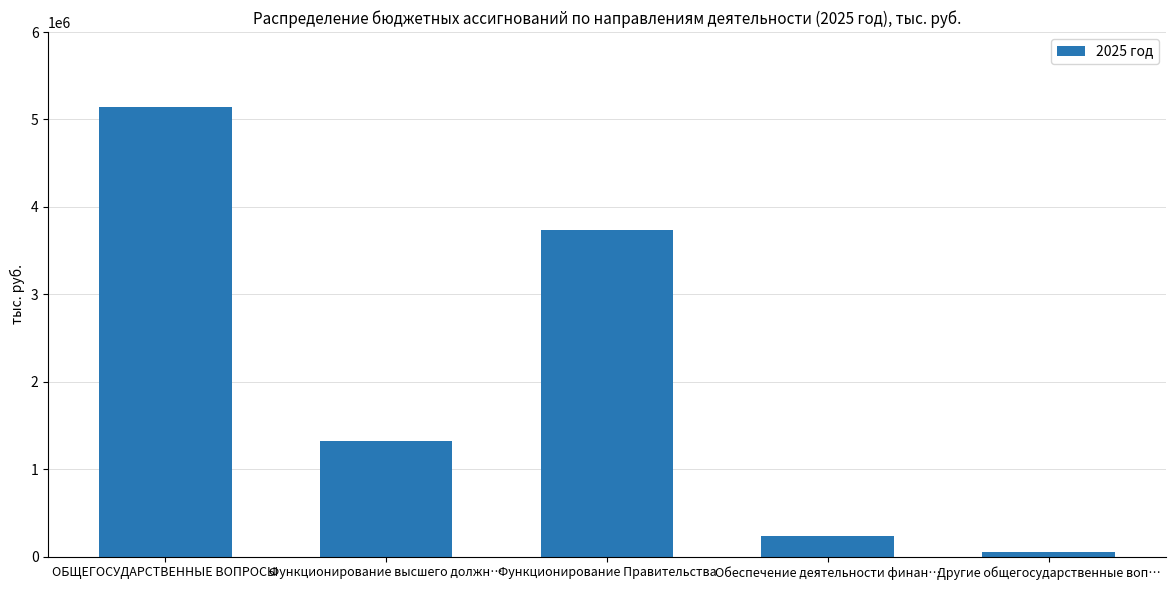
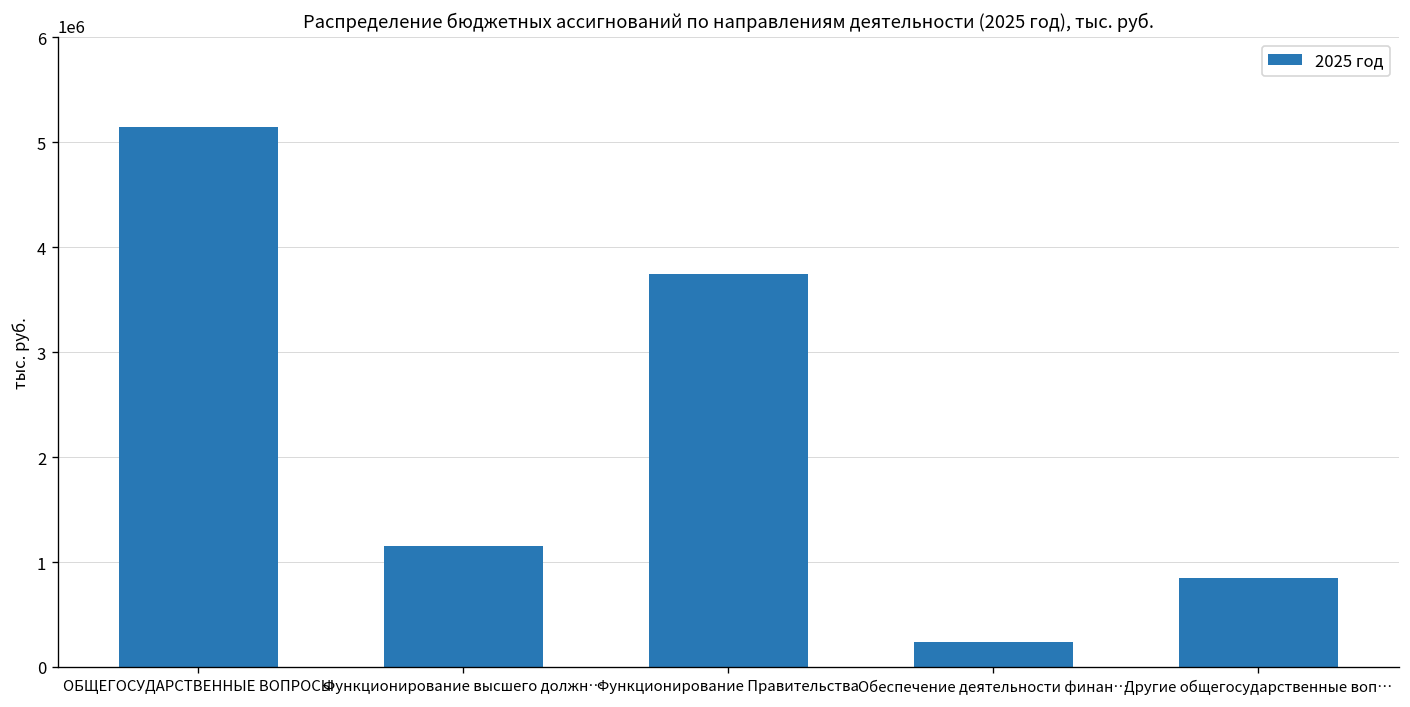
  {
    "ОБЩЕГОСУДАРСТВЕННЫЕ ВОПРОСЫ": 5100000,
-   "Функционирование высшего должн…": 1300000,
+   "Функционирование высшего должн…": 1200000,
    "Функционирование Правительства": 3700000,
    "Обеспечение деятельности финан…": 200000,
-   "Другие общегосударственные воп…": 100000
+   "Другие общегосударственные воп…": 900000
  }
